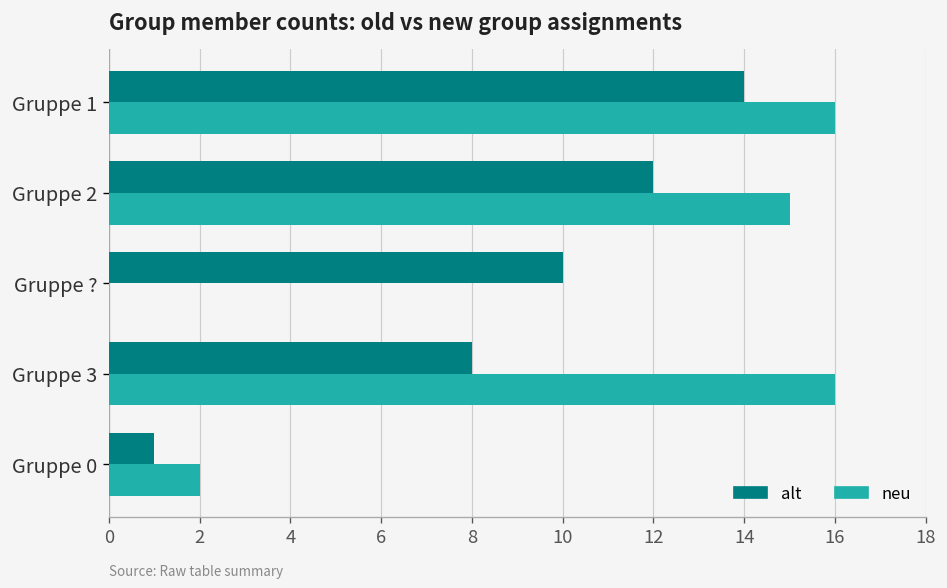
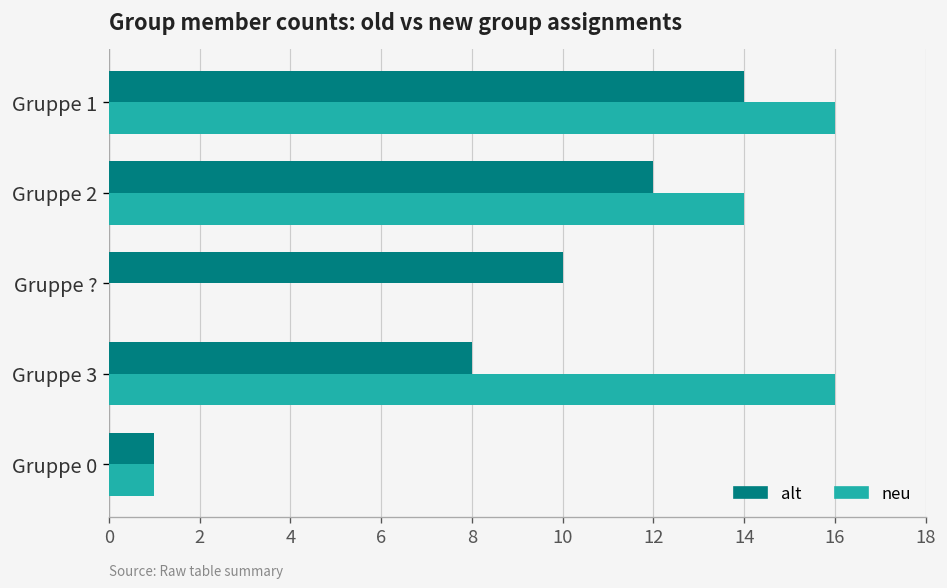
  {
    "alt": {
      "Gruppe 1": 14,
      "Gruppe 2": 12,
      "Gruppe ?": 10,
      "Gruppe 3": 8,
      "Gruppe 0": 1
    },
    "neu": {
      "Gruppe 1": 16,
-     "Gruppe 2": 15,
+     "Gruppe 2": 14,
      "Gruppe ?": 0,
      "Gruppe 3": 16,
-     "Gruppe 0": 2
+     "Gruppe 0": 1
    }
  }
